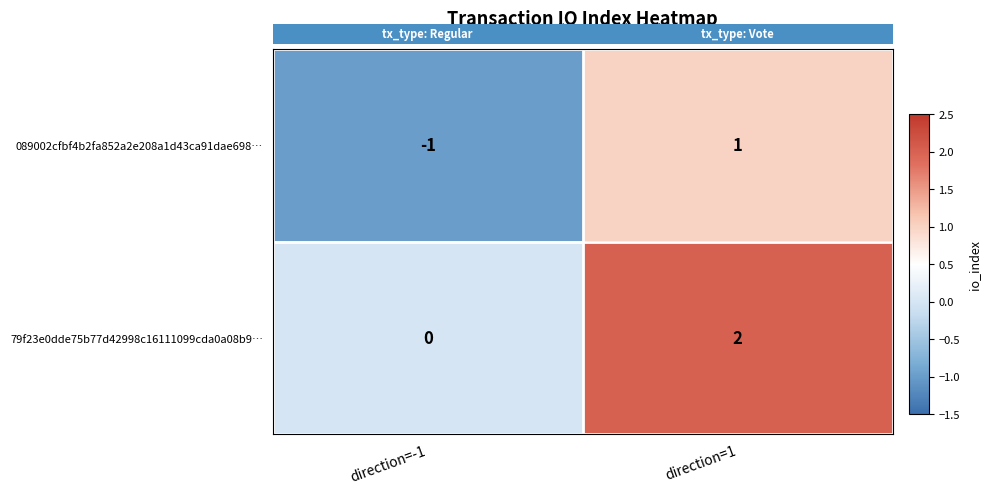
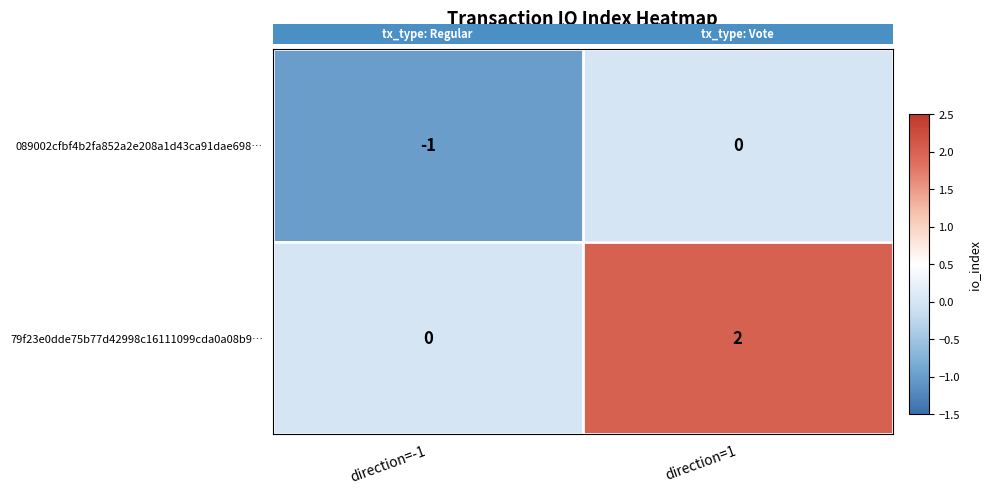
  {
    "089002cfbf4b2fa852a2e208a1d43ca91dae698…": {
      "direction=-1": -1,
-     "direction=1": 1
+     "direction=1": 0
    },
    "79f23e0dde75b77d42998c16111099cda0a08b9…": {
      "direction=-1": 0,
      "direction=1": 2
    }
  }
